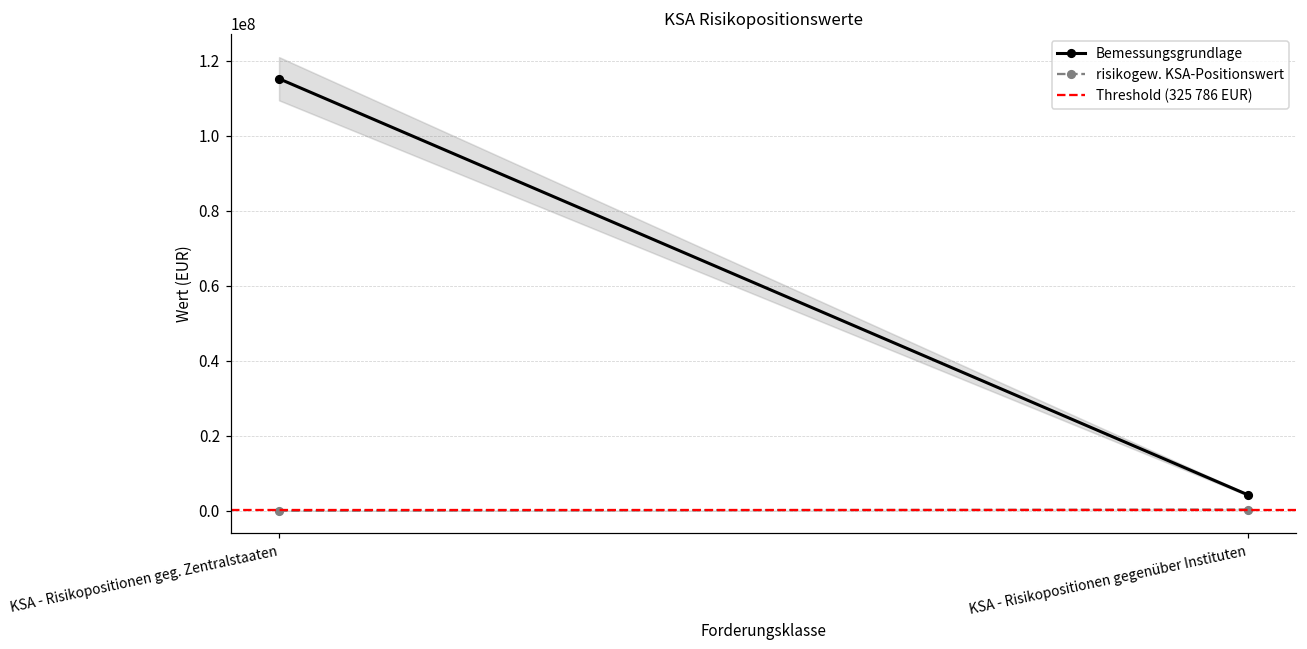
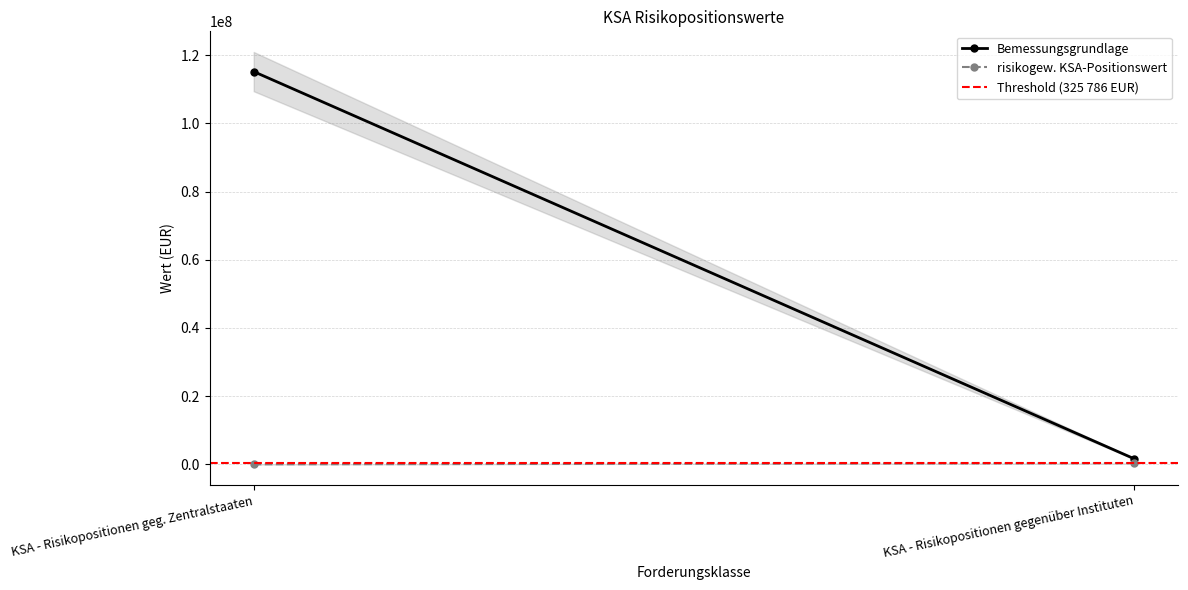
  {
    "Bemessungsgrundlage": {
      "KSA - Risikopositionen geg. Zentralstaaten": 115000000,
-     "KSA - Risikopositionen gegenüber Instituten": 4000000
+     "KSA - Risikopositionen gegenüber Instituten": 2000000
    }
  }
